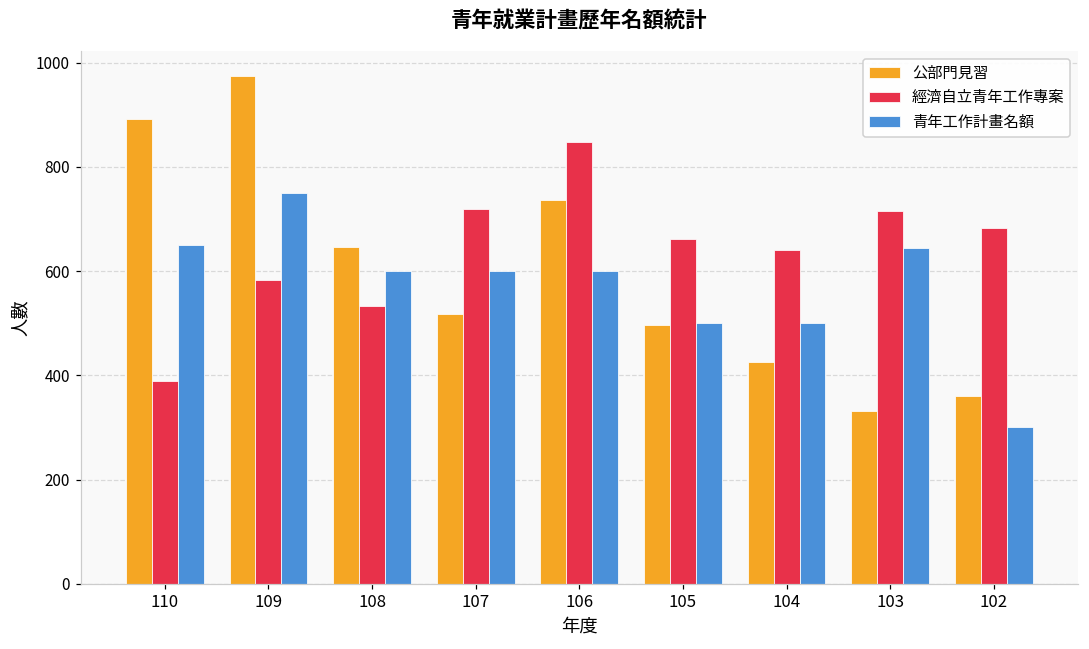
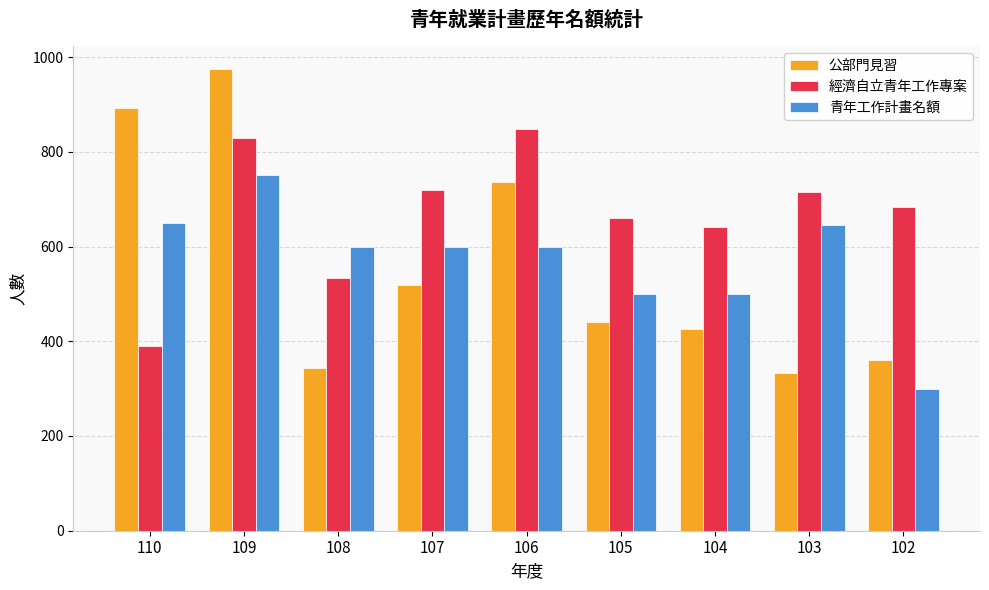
  {
    "公部門見習": {
      "110": 890,
      "109": 970,
-     "108": 650,
+     "108": 340,
      "107": 520,
      "106": 740,
-     "105": 500,
+     "105": 440,
      "104": 430,
      "103": 330,
      "102": 360
    },
    "經濟自立青年工作專案": {
      "110": 390,
-     "109": 580,
+     "109": 830,
      "108": 530,
      "107": 720,
      "106": 850,
      "105": 660,
      "104": 640,
      "103": 720,
      "102": 680
    },
    "青年工作計畫名額": {
      "110": 650,
      "109": 750,
      "108": 600,
      "107": 600,
      "106": 600,
      "105": 500,
      "104": 500,
      "103": 650,
      "102": 300
    }
  }
